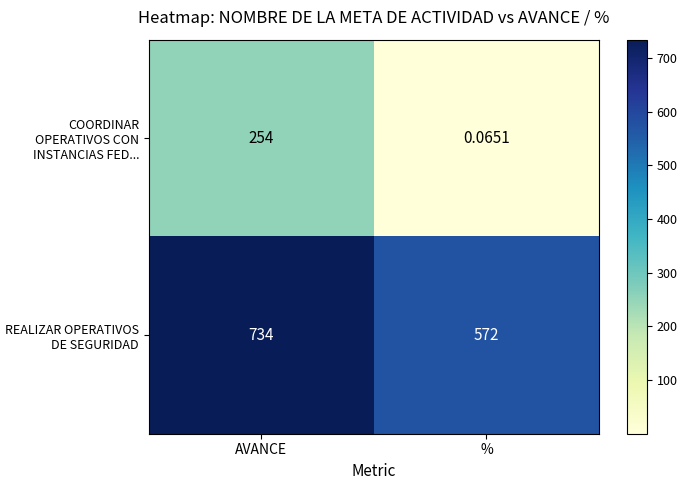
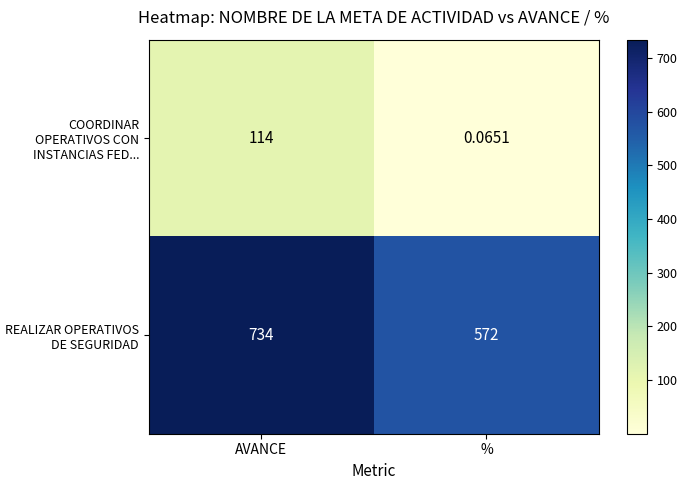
  {
    "COORDINAR OPERATIVOS CON INSTANCIAS FED...": {
-     "AVANCE": 254,
+     "AVANCE": 114,
      "%": 0.0651
    },
    "REALIZAR OPERATIVOS DE SEGURIDAD": {
      "AVANCE": 734,
      "%": 572
    }
  }
